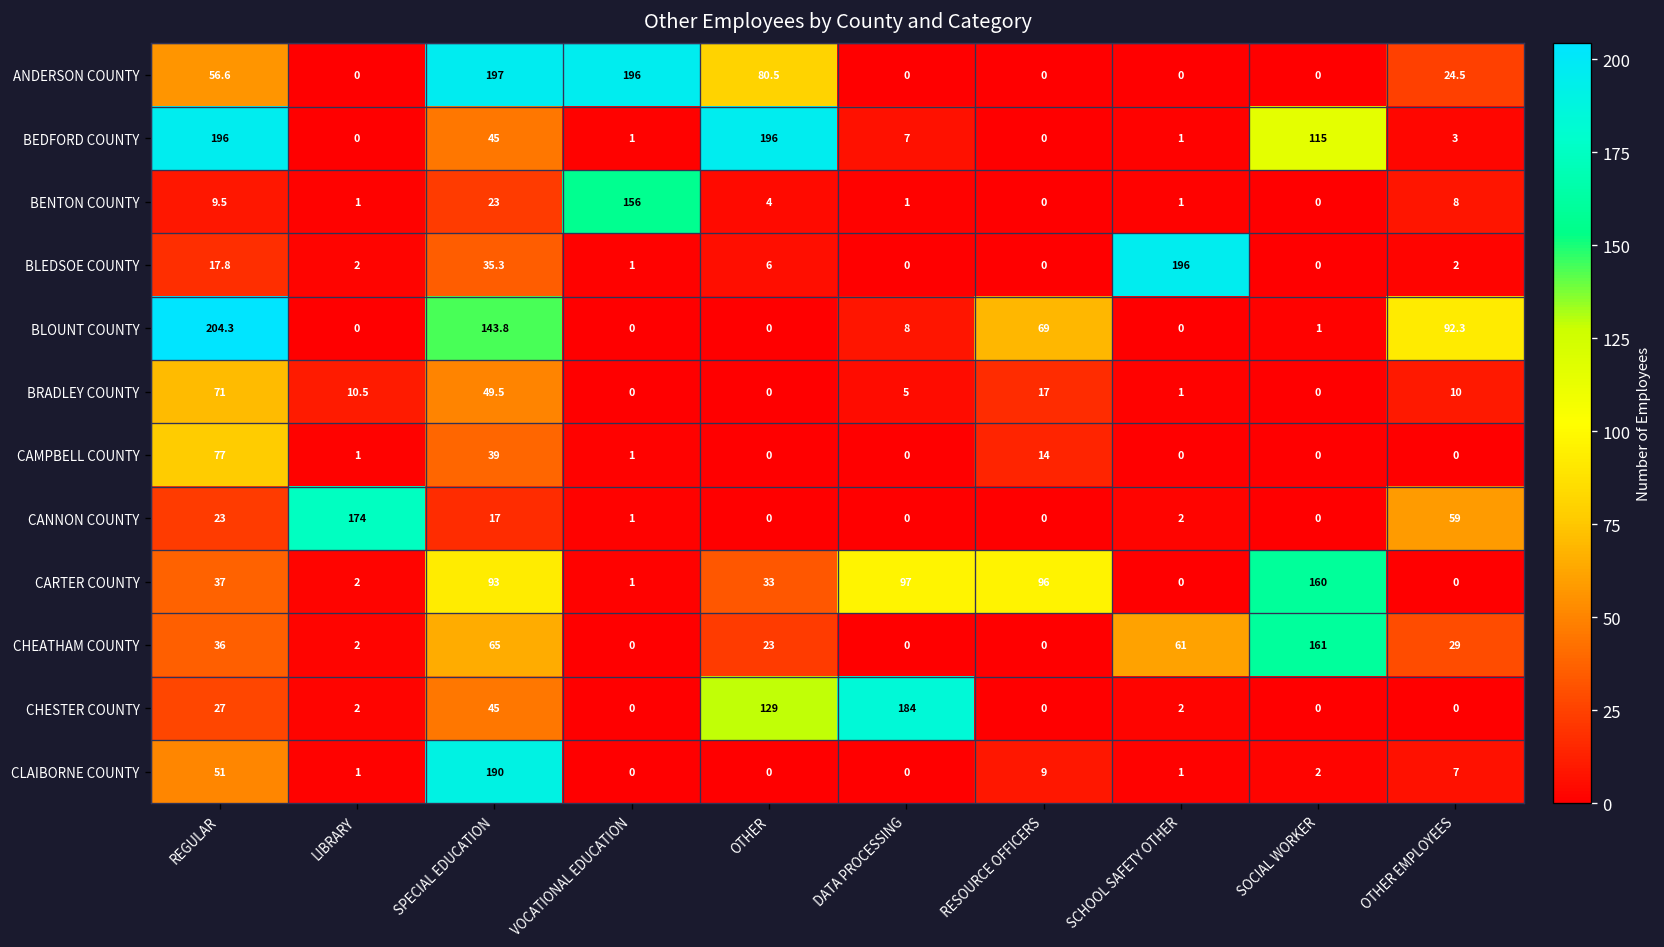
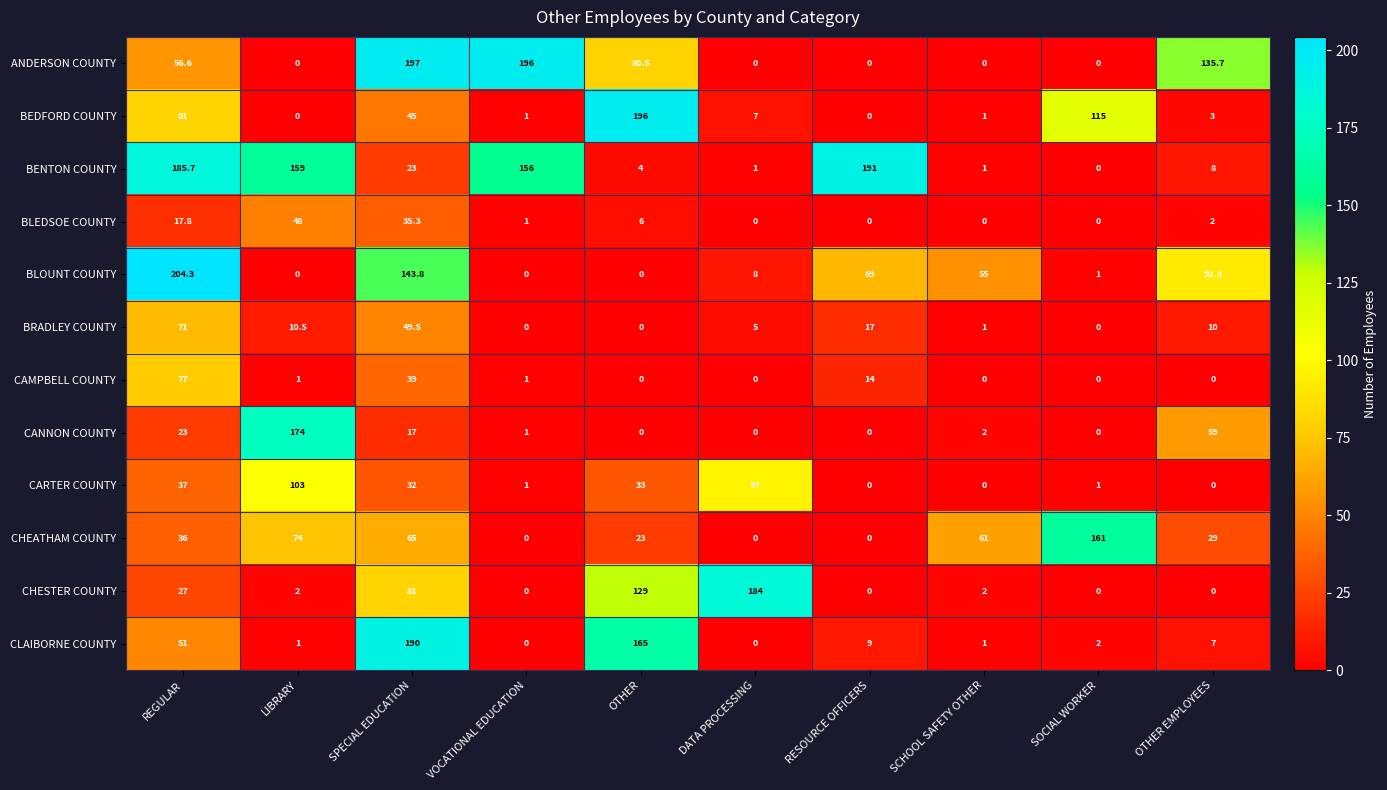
  {
    "ANDERSON COUNTY": {
      "REGULAR": 56.6,
      "LIBRARY": 0,
      "SPECIAL EDUCATION": 197,
      "VOCATIONAL EDUCATION": 196,
      "OTHER": 80.5,
      "DATA PROCESSING": 0,
      "RESOURCE OFFICERS": 0,
      "SCHOOL SAFETY OTHER": 0,
      "SOCIAL WORKER": 0,
-     "OTHER EMPLOYEES": 24.5
+     "OTHER EMPLOYEES": 135.7
    },
    "BEDFORD COUNTY": {
-     "REGULAR": 196,
+     "REGULAR": 81,
      "LIBRARY": 0,
      "SPECIAL EDUCATION": 45,
      "VOCATIONAL EDUCATION": 1,
      "OTHER": 196,
      "DATA PROCESSING": 7,
      "RESOURCE OFFICERS": 0,
      "SCHOOL SAFETY OTHER": 1,
      "SOCIAL WORKER": 115,
      "OTHER EMPLOYEES": 3
    },
    "BENTON COUNTY": {
-     "REGULAR": 9.5,
-     "LIBRARY": 1,
+     "REGULAR": 185.7,
+     "LIBRARY": 159,
      "SPECIAL EDUCATION": 23,
      "VOCATIONAL EDUCATION": 156,
      "OTHER": 4,
      "DATA PROCESSING": 1,
-     "RESOURCE OFFICERS": 0,
+     "RESOURCE OFFICERS": 191,
      "SCHOOL SAFETY OTHER": 1,
      "SOCIAL WORKER": 0,
      "OTHER EMPLOYEES": 8
    },
    "BLEDSOE COUNTY": {
      "REGULAR": 17.8,
-     "LIBRARY": 2,
+     "LIBRARY": 48,
      "SPECIAL EDUCATION": 35.3,
      "VOCATIONAL EDUCATION": 1,
      "OTHER": 6,
      "DATA PROCESSING": 0,
      "RESOURCE OFFICERS": 0,
-     "SCHOOL SAFETY OTHER": 196,
+     "SCHOOL SAFETY OTHER": 0,
      "SOCIAL WORKER": 0,
      "OTHER EMPLOYEES": 2
    },
    "BLOUNT COUNTY": {
      "REGULAR": 204.3,
      "LIBRARY": 0,
      "SPECIAL EDUCATION": 143.8,
      "VOCATIONAL EDUCATION": 0,
      "OTHER": 0,
      "DATA PROCESSING": 8,
      "RESOURCE OFFICERS": 69,
-     "SCHOOL SAFETY OTHER": 0,
+     "SCHOOL SAFETY OTHER": 55,
      "SOCIAL WORKER": 1,
      "OTHER EMPLOYEES": 92.3
    },
    "BRADLEY COUNTY": {
      "REGULAR": 71,
      "LIBRARY": 10.5,
      "SPECIAL EDUCATION": 49.5,
      "VOCATIONAL EDUCATION": 0,
      "OTHER": 0,
      "DATA PROCESSING": 5,
      "RESOURCE OFFICERS": 17,
      "SCHOOL SAFETY OTHER": 1,
      "SOCIAL WORKER": 0,
      "OTHER EMPLOYEES": 10
    },
    "CAMPBELL COUNTY": {
      "REGULAR": 77,
      "LIBRARY": 1,
      "SPECIAL EDUCATION": 39,
      "VOCATIONAL EDUCATION": 1,
      "OTHER": 0,
      "DATA PROCESSING": 0,
      "RESOURCE OFFICERS": 14,
      "SCHOOL SAFETY OTHER": 0,
      "SOCIAL WORKER": 0,
      "OTHER EMPLOYEES": 0
    },
    "CANNON COUNTY": {
      "REGULAR": 23,
      "LIBRARY": 174,
      "SPECIAL EDUCATION": 17,
      "VOCATIONAL EDUCATION": 1,
      "OTHER": 0,
      "DATA PROCESSING": 0,
      "RESOURCE OFFICERS": 0,
      "SCHOOL SAFETY OTHER": 2,
      "SOCIAL WORKER": 0,
      "OTHER EMPLOYEES": 59
    },
    "CARTER COUNTY": {
      "REGULAR": 37,
-     "LIBRARY": 2,
-     "SPECIAL EDUCATION": 93,
+     "LIBRARY": 103,
+     "SPECIAL EDUCATION": 32,
      "VOCATIONAL EDUCATION": 1,
      "OTHER": 33,
      "DATA PROCESSING": 97,
-     "RESOURCE OFFICERS": 96,
+     "RESOURCE OFFICERS": 0,
      "SCHOOL SAFETY OTHER": 0,
-     "SOCIAL WORKER": 160,
+     "SOCIAL WORKER": 1,
      "OTHER EMPLOYEES": 0
    },
    "CHEATHAM COUNTY": {
      "REGULAR": 36,
-     "LIBRARY": 2,
+     "LIBRARY": 74,
      "SPECIAL EDUCATION": 65,
      "VOCATIONAL EDUCATION": 0,
      "OTHER": 23,
      "DATA PROCESSING": 0,
      "RESOURCE OFFICERS": 0,
      "SCHOOL SAFETY OTHER": 61,
      "SOCIAL WORKER": 161,
      "OTHER EMPLOYEES": 29
    },
    "CHESTER COUNTY": {
      "REGULAR": 27,
      "LIBRARY": 2,
-     "SPECIAL EDUCATION": 45,
+     "SPECIAL EDUCATION": 81,
      "VOCATIONAL EDUCATION": 0,
      "OTHER": 129,
      "DATA PROCESSING": 184,
      "RESOURCE OFFICERS": 0,
      "SCHOOL SAFETY OTHER": 2,
      "SOCIAL WORKER": 0,
      "OTHER EMPLOYEES": 0
    },
    "CLAIBORNE COUNTY": {
      "REGULAR": 51,
      "LIBRARY": 1,
      "SPECIAL EDUCATION": 190,
      "VOCATIONAL EDUCATION": 0,
-     "OTHER": 0,
+     "OTHER": 165,
      "DATA PROCESSING": 0,
      "RESOURCE OFFICERS": 9,
      "SCHOOL SAFETY OTHER": 1,
      "SOCIAL WORKER": 2,
      "OTHER EMPLOYEES": 7
    }
  }
